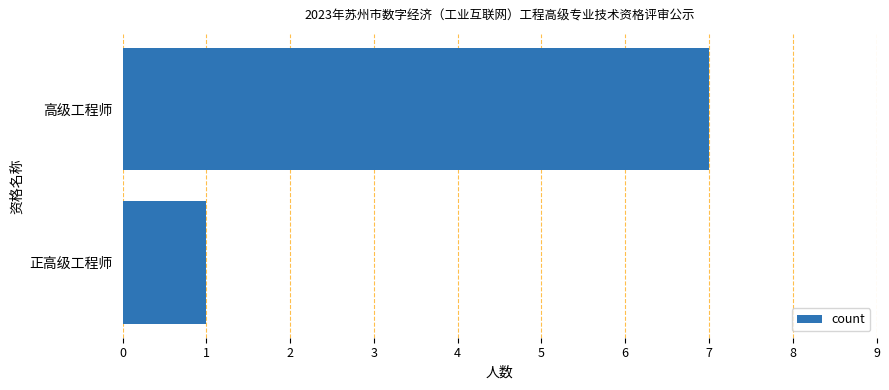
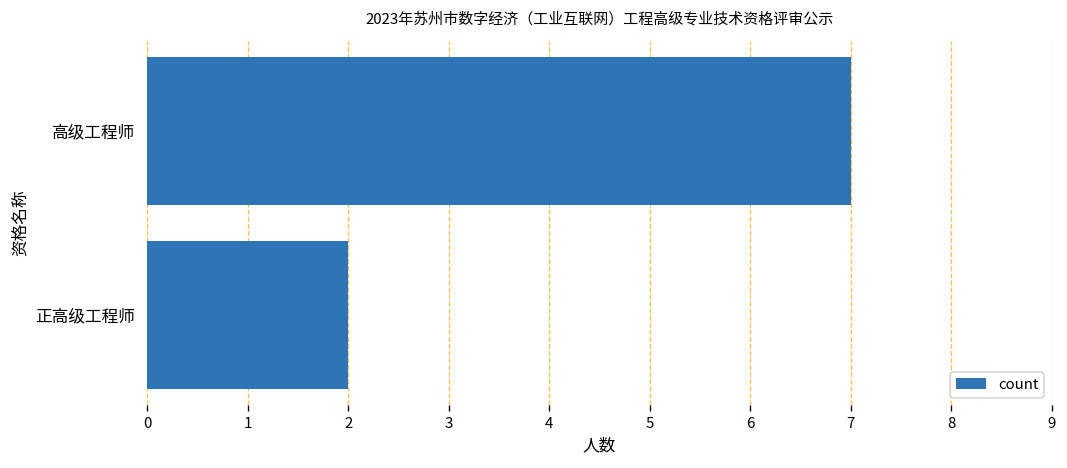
  {
    "高级工程师": 7,
-   "正高级工程师": 1
+   "正高级工程师": 2
  }
